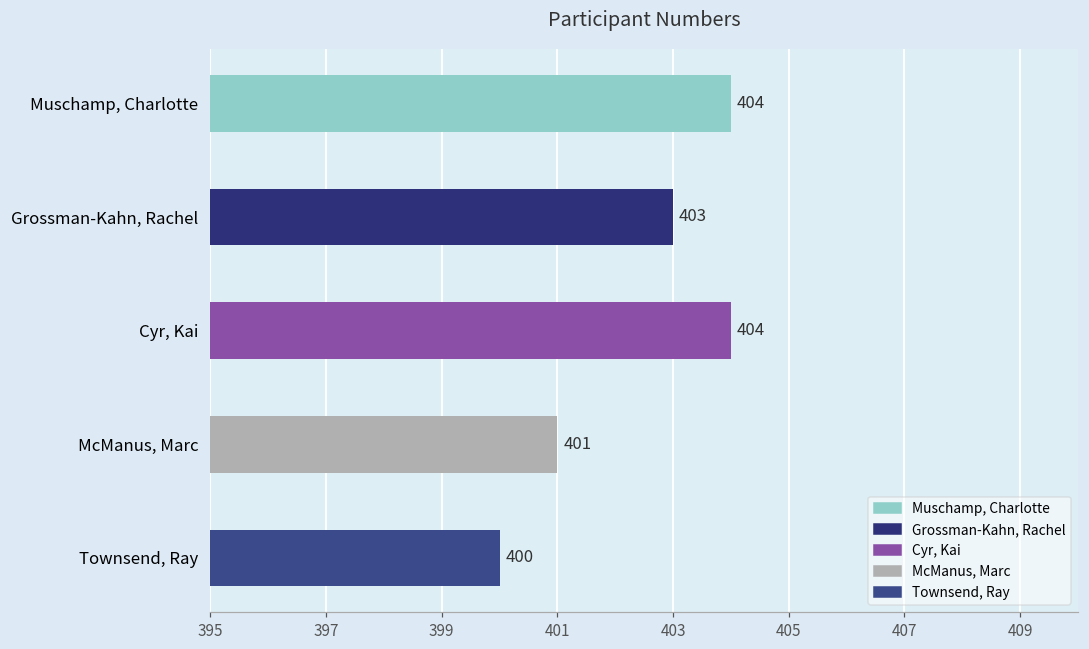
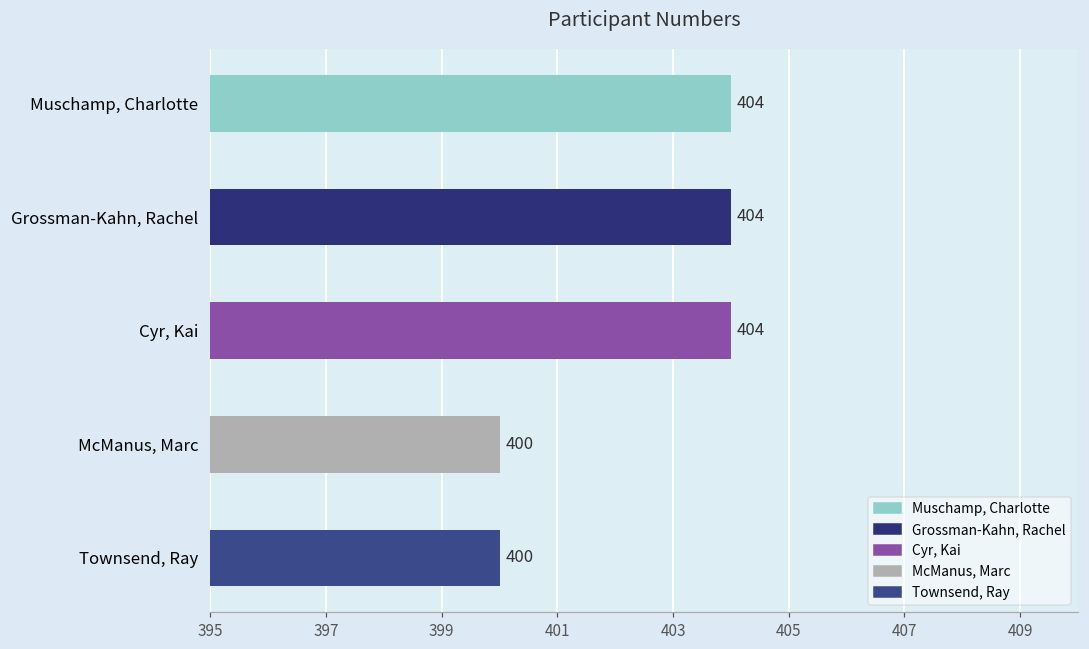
  {
    "Muschamp, Charlotte": 404,
-   "Grossman-Kahn, Rachel": 403,
+   "Grossman-Kahn, Rachel": 404,
    "Cyr, Kai": 404,
-   "McManus, Marc": 401,
+   "McManus, Marc": 400,
    "Townsend, Ray": 400
  }
